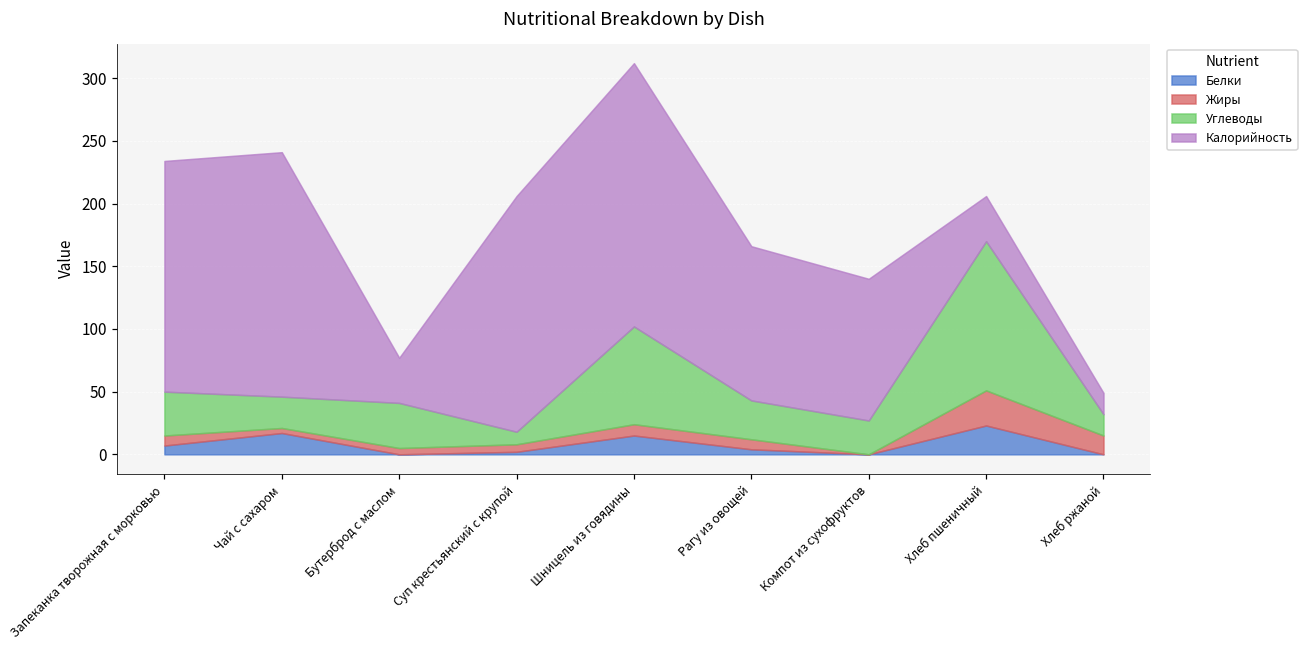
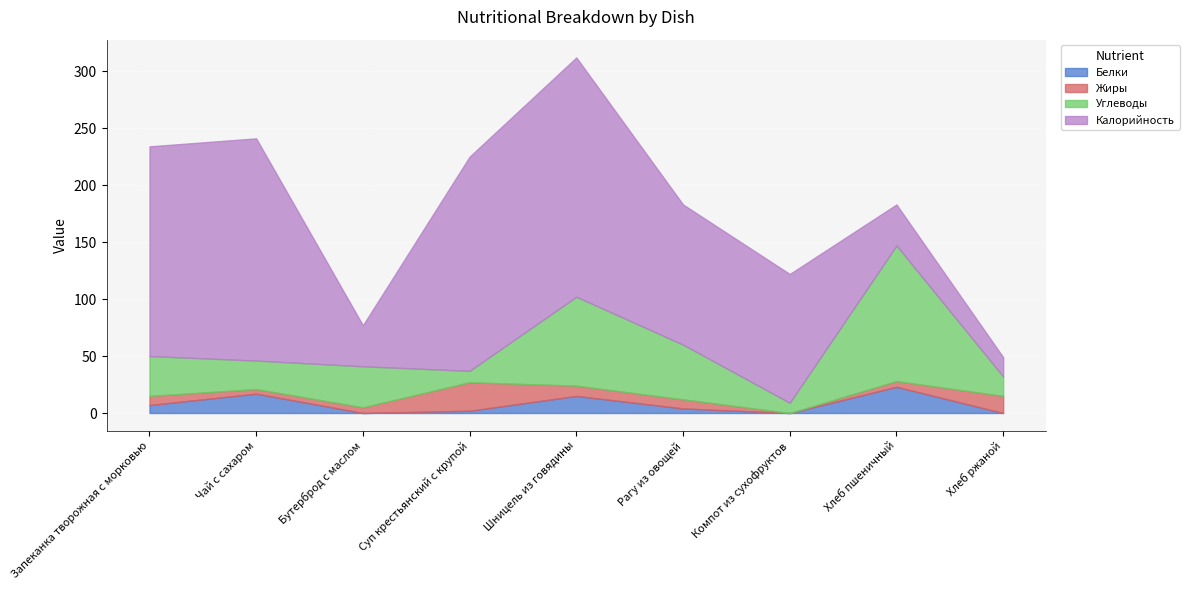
  {
    "Белки": {
      "Запеканка творожная с морковью": 7,
      "Чай с сахаром": 17,
      "Бутерброд с маслом": 0,
      "Шницель из говядины": 15,
      "Рагу из овощей": 4,
      "Хлеб пшеничный": 23,
      "Хлеб ржаной": 0
    },
    "Жиры": {
      "Запеканка творожная с морковью": 8,
      "Чай с сахаром": 4,
      "Бутерброд с маслом": 5,
-     "Суп крестьянский с крупой": 6,
+     "Суп крестьянский с крупой": 25,
      "Шницель из говядины": 9,
      "Рагу из овощей": 8,
-     "Хлеб пшеничный": 28,
+     "Хлеб пшеничный": 5,
      "Хлеб ржаной": 15
    },
    "Углеводы": {
      "Запеканка творожная с морковью": 35,
      "Чай с сахаром": 25,
      "Бутерброд с маслом": 36,
      "Суп крестьянский с крупой": 10,
      "Шницель из говядины": 78,
-     "Рагу из овощей": 31,
-     "Компот из сухофруктов": 27,
+     "Рагу из овощей": 48,
+     "Компот из сухофруктов": 9,
      "Хлеб пшеничный": 119,
      "Хлеб ржаной": 17
    },
    "Калорийность": {
      "Запеканка творожная с морковью": 184,
      "Чай с сахаром": 195,
      "Бутерброд с маслом": 36,
      "Суп крестьянский с крупой": 188,
      "Шницель из говядины": 210,
      "Рагу из овощей": 123,
      "Компот из сухофруктов": 113,
      "Хлеб пшеничный": 36,
      "Хлеб ржаной": 17
    }
  }
